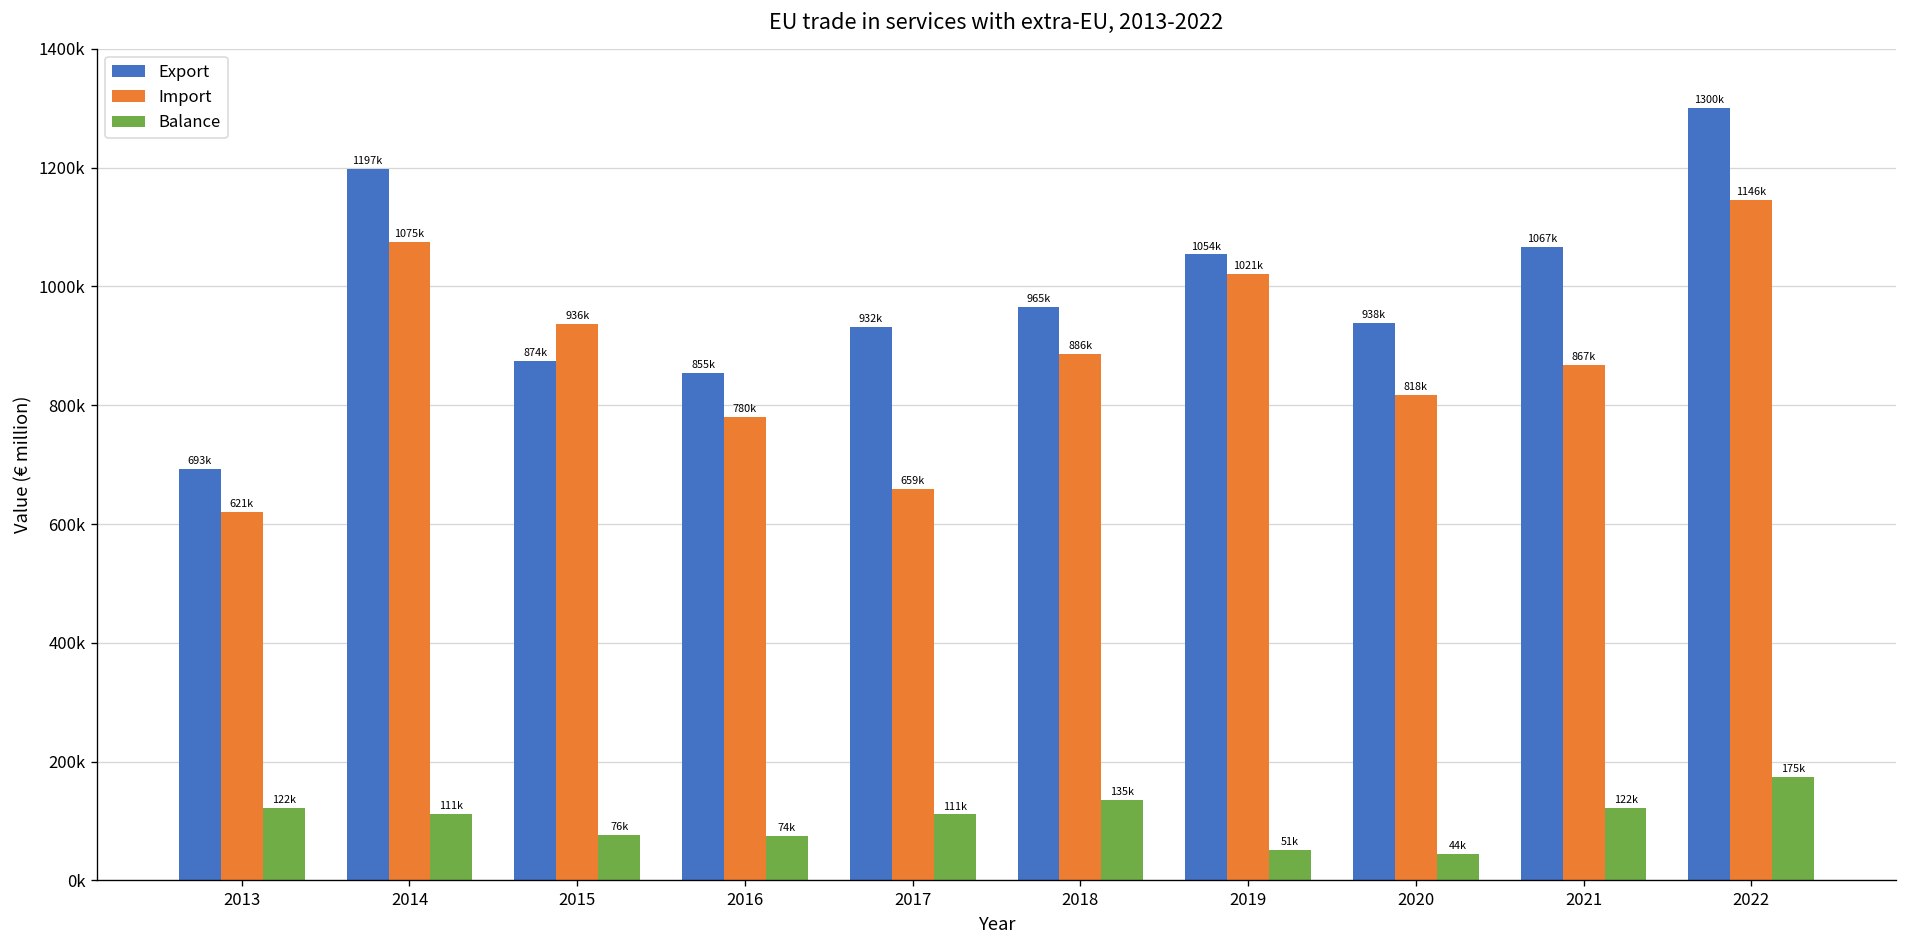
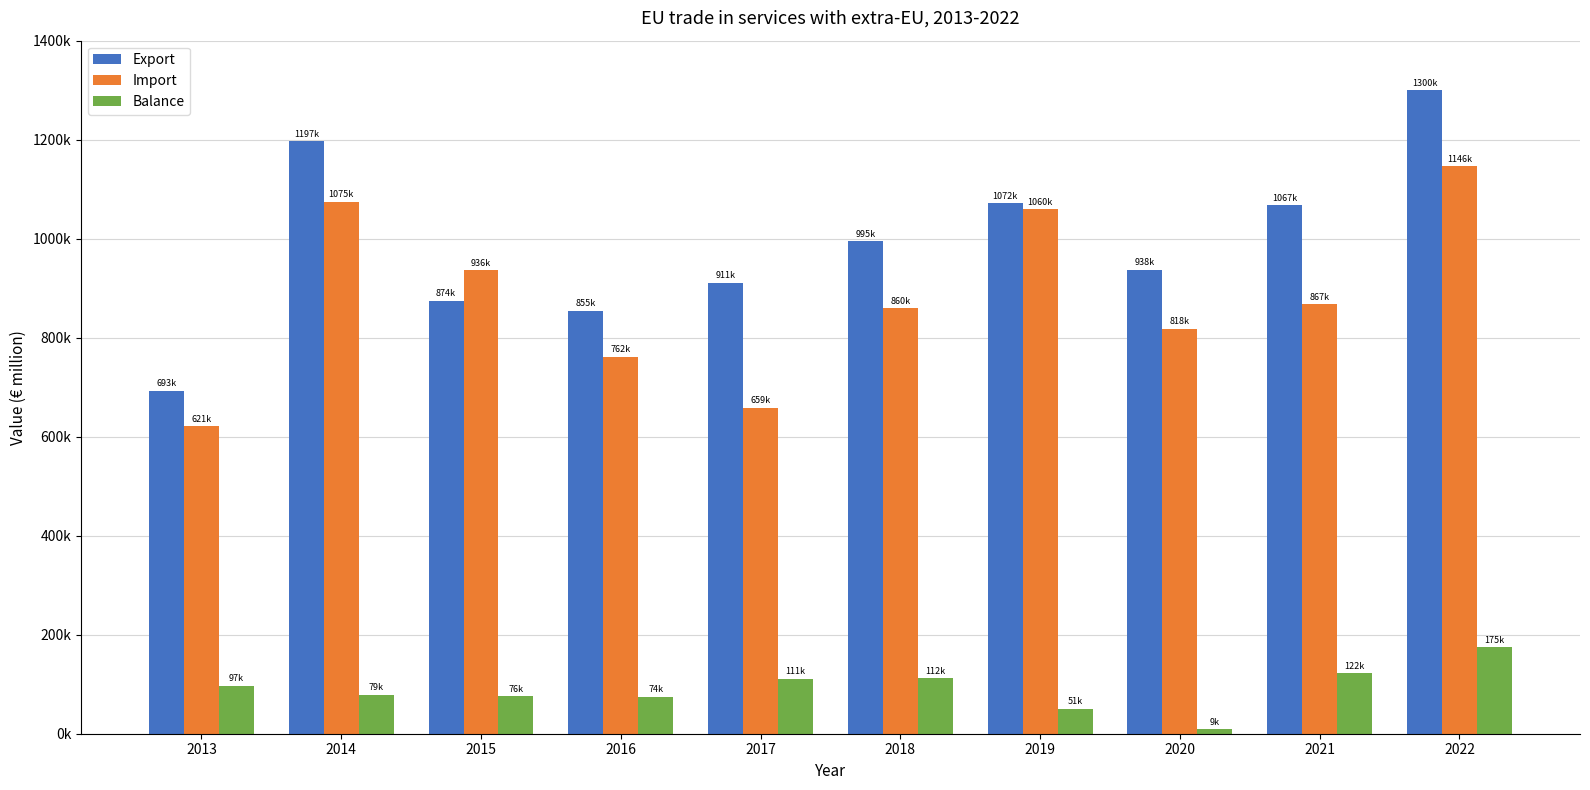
  {
    "Export": {
      "2013": "693k",
      "2014": "1197k",
      "2015": "874k",
      "2016": "855k",
-     "2017": "932k",
-     "2018": "965k",
-     "2019": "1054k",
+     "2017": "911k",
+     "2018": "995k",
+     "2019": "1072k",
      "2020": "938k",
      "2021": "1067k",
      "2022": "1300k"
    },
    "Import": {
      "2013": "621k",
      "2014": "1075k",
      "2015": "936k",
-     "2016": "780k",
+     "2016": "762k",
      "2017": "659k",
-     "2018": "886k",
-     "2019": "1021k",
+     "2018": "860k",
+     "2019": "1060k",
      "2020": "818k",
      "2021": "867k",
      "2022": "1146k"
    },
    "Balance": {
-     "2013": "122k",
-     "2014": "111k",
+     "2013": "97k",
+     "2014": "79k",
      "2015": "76k",
      "2016": "74k",
      "2017": "111k",
-     "2018": "135k",
+     "2018": "112k",
      "2019": "51k",
-     "2020": "44k",
+     "2020": "9k",
      "2021": "122k",
      "2022": "175k"
    }
  }
